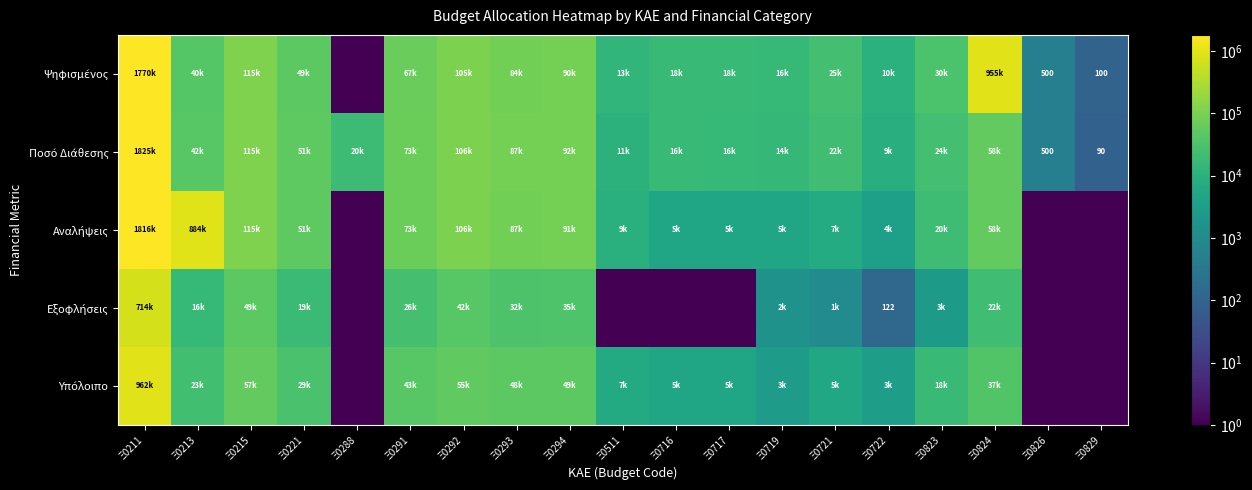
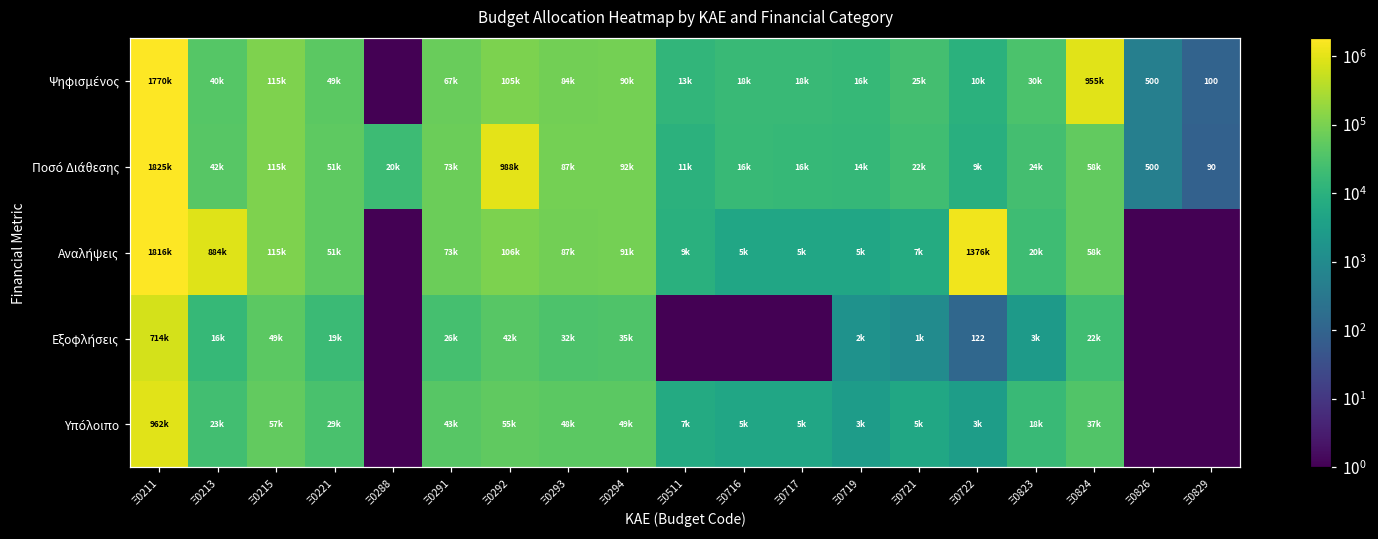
  {
    "Ψηφισμένος": {
      "Ξ0211": "1770k",
      "Ξ0213": "40k",
      "Ξ0215": "115k",
      "Ξ0221": "49k",
      "Ξ0291": "67k",
      "Ξ0292": "105k",
      "Ξ0293": "84k",
      "Ξ0294": "90k",
      "Ξ0511": "13k",
      "Ξ0716": "18k",
      "Ξ0717": "18k",
      "Ξ0719": "16k",
      "Ξ0721": "25k",
      "Ξ0722": "10k",
      "Ξ0823": "30k",
      "Ξ0824": "955k",
      "Ξ0826": "500",
      "Ξ0829": "100"
    },
    "Ποσό Διάθεσης": {
      "Ξ0211": "1825k",
      "Ξ0213": "42k",
      "Ξ0215": "115k",
      "Ξ0221": "51k",
      "Ξ0288": "20k",
      "Ξ0291": "73k",
-     "Ξ0292": "106k",
+     "Ξ0292": "988k",
      "Ξ0293": "87k",
      "Ξ0294": "92k",
      "Ξ0511": "11k",
      "Ξ0716": "16k",
      "Ξ0717": "16k",
      "Ξ0719": "14k",
      "Ξ0721": "22k",
      "Ξ0722": "9k",
      "Ξ0823": "24k",
      "Ξ0824": "58k",
      "Ξ0826": "500",
      "Ξ0829": "90"
    },
    "Αναλήψεις": {
      "Ξ0211": "1816k",
      "Ξ0213": "884k",
      "Ξ0215": "115k",
      "Ξ0221": "51k",
      "Ξ0291": "73k",
      "Ξ0292": "106k",
      "Ξ0293": "87k",
      "Ξ0294": "91k",
      "Ξ0511": "9k",
      "Ξ0716": "5k",
      "Ξ0717": "5k",
      "Ξ0719": "5k",
      "Ξ0721": "7k",
-     "Ξ0722": "4k",
+     "Ξ0722": "1376k",
      "Ξ0823": "20k",
      "Ξ0824": "58k"
    },
    "Εξοφλήσεις": {
      "Ξ0211": "714k",
      "Ξ0213": "16k",
      "Ξ0215": "49k",
      "Ξ0221": "19k",
      "Ξ0291": "26k",
      "Ξ0292": "42k",
      "Ξ0293": "32k",
      "Ξ0294": "35k",
      "Ξ0719": "2k",
      "Ξ0721": "1k",
      "Ξ0722": "122",
      "Ξ0823": "3k",
      "Ξ0824": "22k"
    },
    "Υπόλοιπο": {
      "Ξ0211": "962k",
      "Ξ0213": "23k",
      "Ξ0215": "57k",
      "Ξ0221": "29k",
      "Ξ0291": "43k",
      "Ξ0292": "55k",
      "Ξ0293": "48k",
      "Ξ0294": "49k",
      "Ξ0511": "7k",
      "Ξ0716": "5k",
      "Ξ0717": "5k",
      "Ξ0719": "3k",
      "Ξ0721": "5k",
      "Ξ0722": "3k",
      "Ξ0823": "18k",
      "Ξ0824": "37k"
    }
  }
